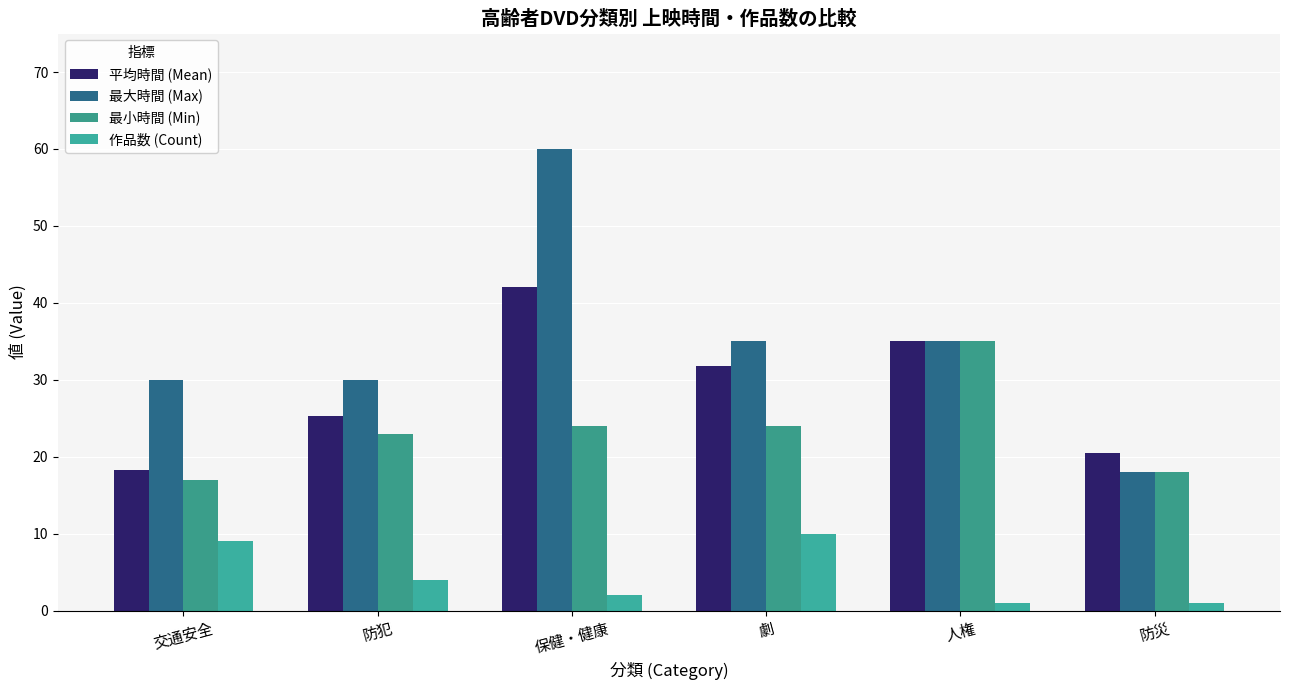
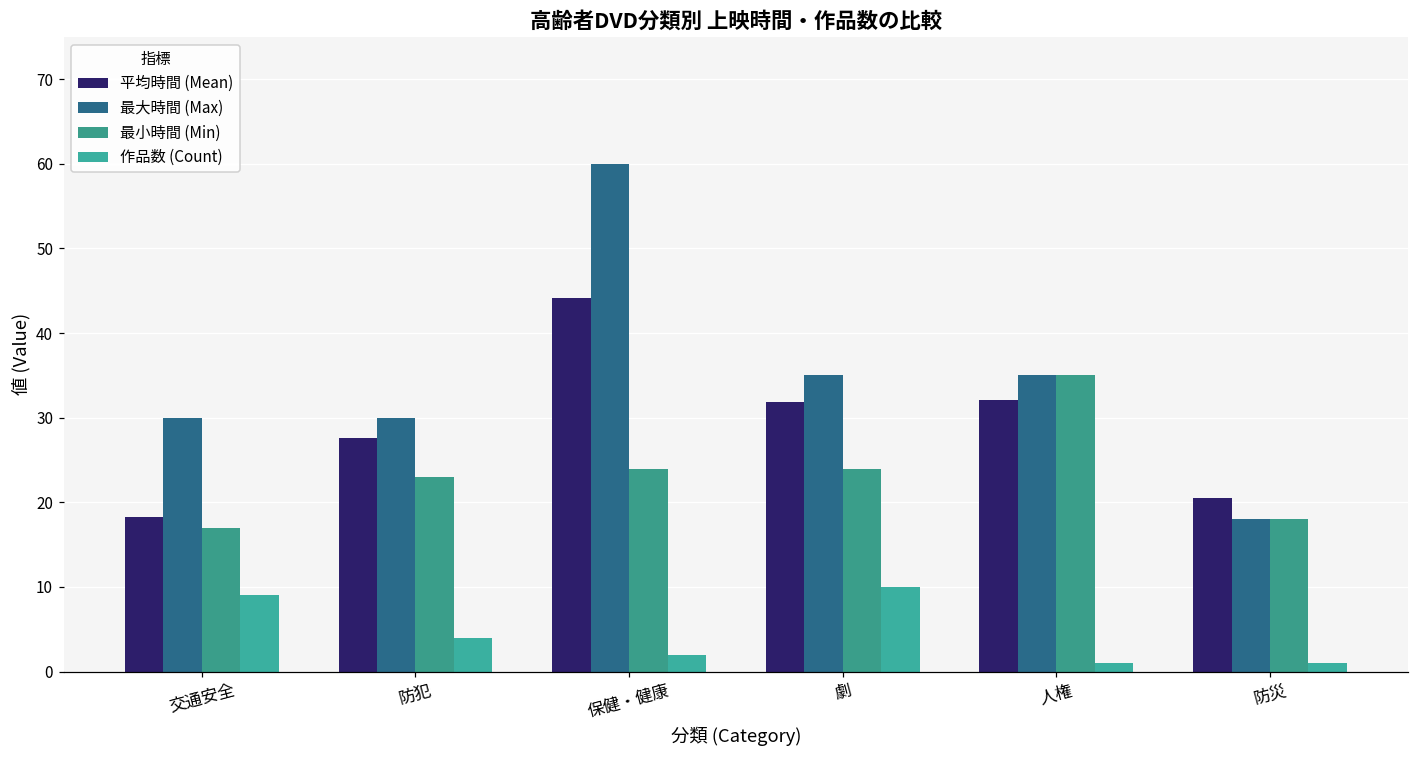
  {
    "平均時間 (Mean)": {
      "交通安全": 18,
-     "防犯": 25,
-     "保健・健康": 42,
+     "防犯": 28,
+     "保健・健康": 44,
      "劇": 32,
-     "人権": 35,
+     "人権": 32,
      "防災": 21
    }
  }
